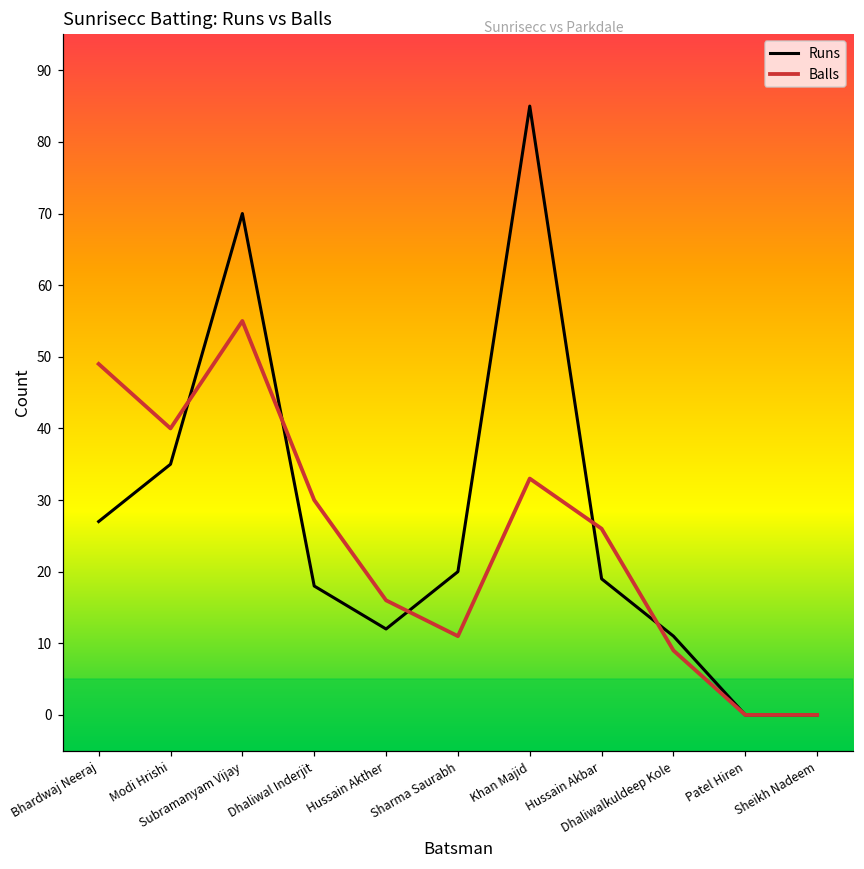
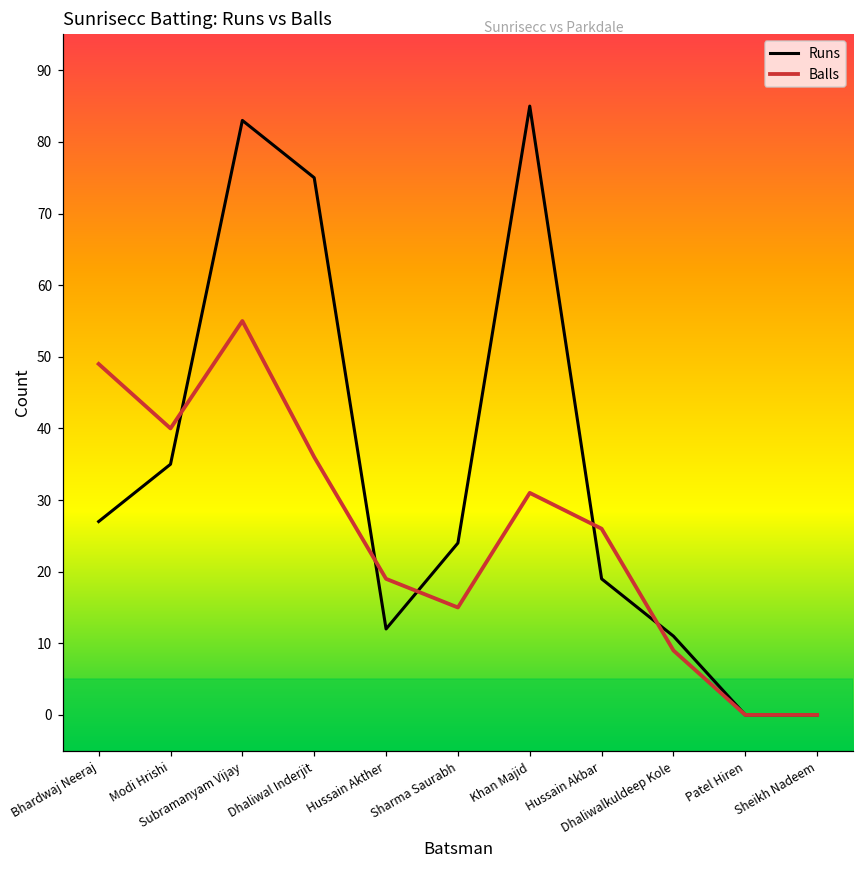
  {
    "Runs": {
      "Bhardwaj Neeraj": 27,
      "Modi Hrishi": 35,
-     "Subramanyam Vijay": 70,
-     "Dhaliwal Inderjit": 18,
+     "Subramanyam Vijay": 83,
+     "Dhaliwal Inderjit": 75,
      "Hussain Akther": 12,
-     "Sharma Saurabh": 20,
+     "Sharma Saurabh": 24,
      "Khan Majid": 85,
      "Hussain Akbar": 19,
      "Dhaliwalkuldeep Kole": 11
    },
    "Balls": {
      "Bhardwaj Neeraj": 49,
      "Modi Hrishi": 40,
      "Subramanyam Vijay": 55,
-     "Dhaliwal Inderjit": 30,
-     "Hussain Akther": 16,
-     "Sharma Saurabh": 11,
-     "Khan Majid": 33,
+     "Dhaliwal Inderjit": 36,
+     "Hussain Akther": 19,
+     "Sharma Saurabh": 15,
+     "Khan Majid": 31,
      "Hussain Akbar": 26,
      "Dhaliwalkuldeep Kole": 9
    }
  }
